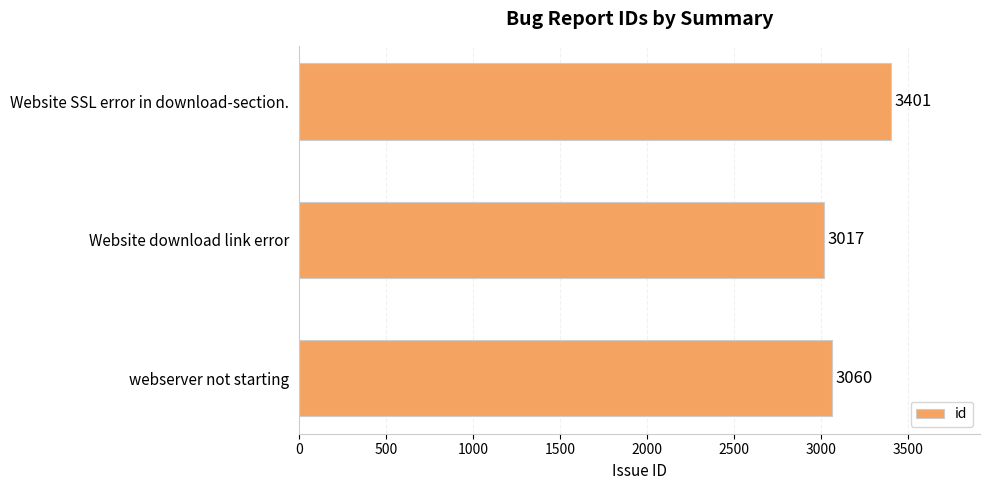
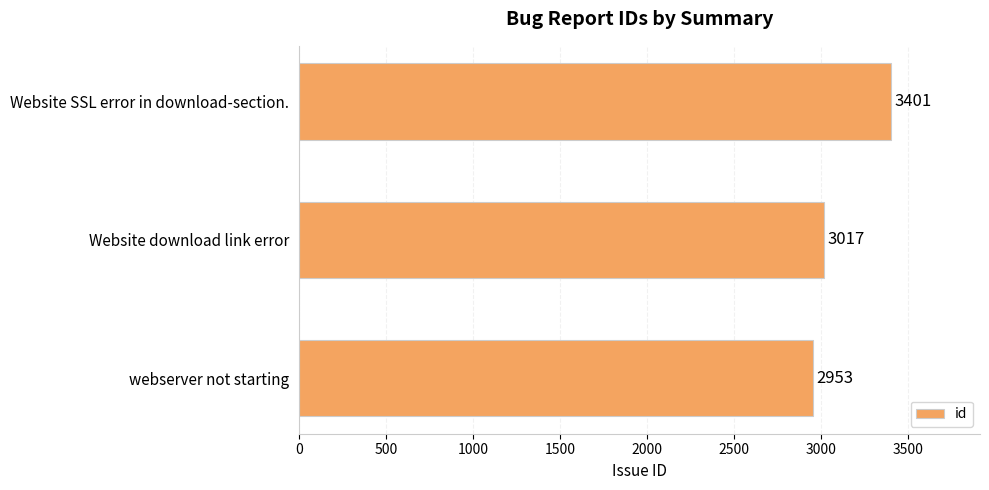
  {
    "Website SSL error in download-section.": 3401,
    "Website download link error": 3017,
-   "webserver not starting": 3060
+   "webserver not starting": 2953
  }
